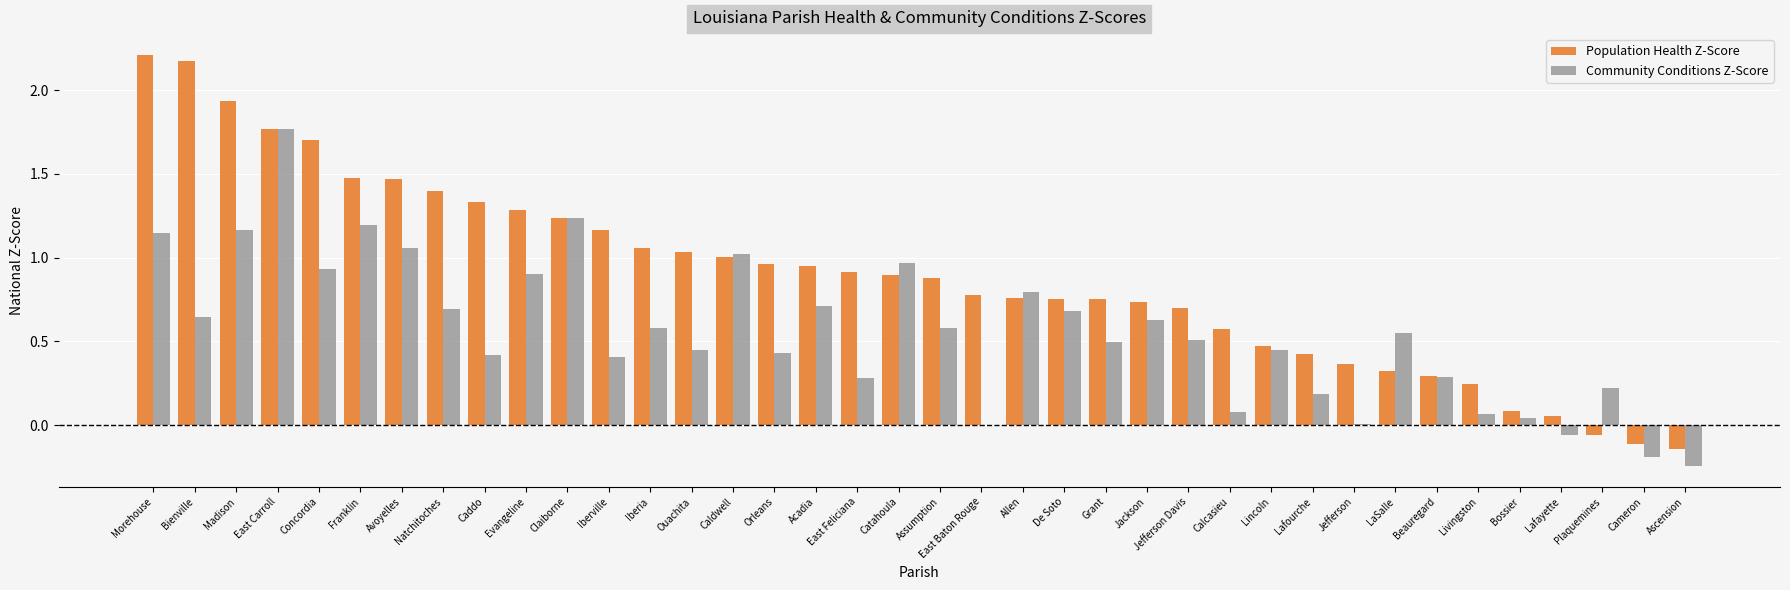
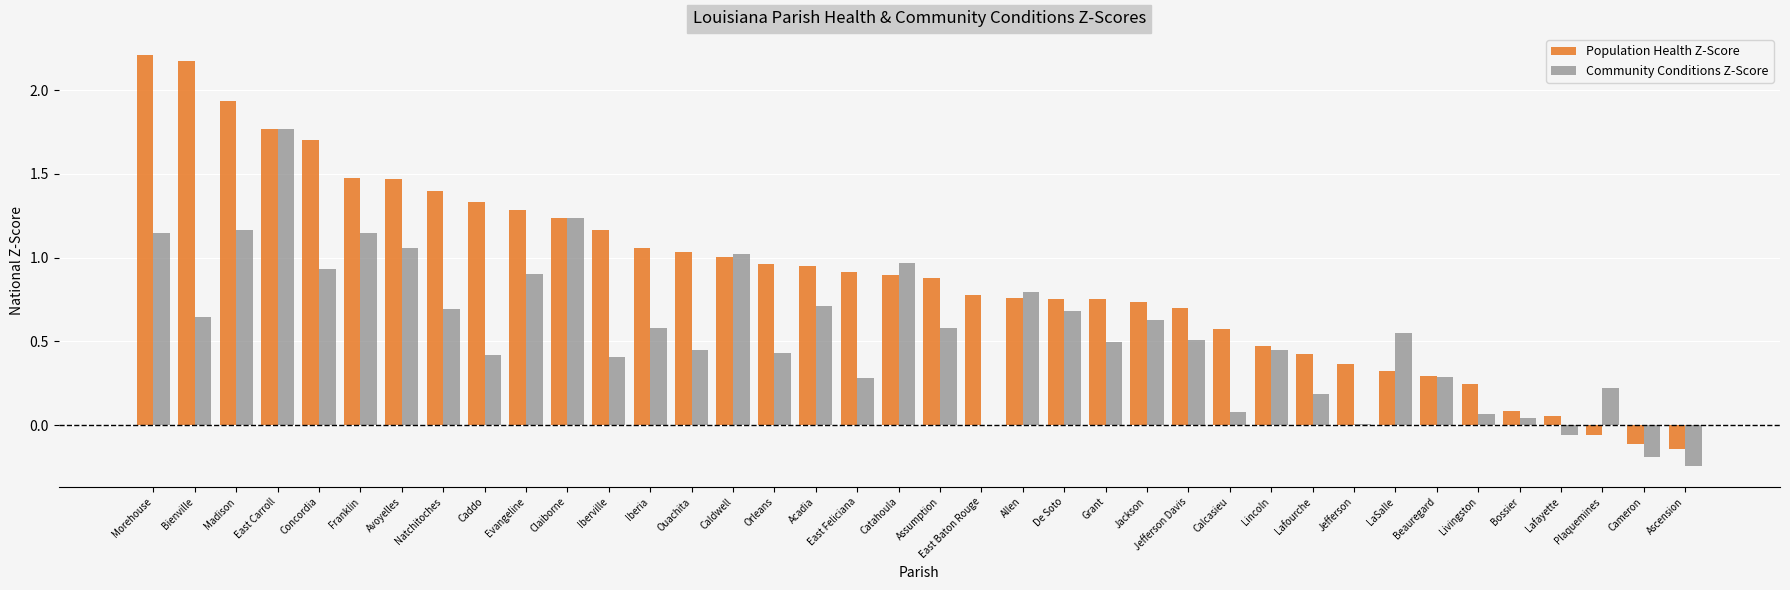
  {
    "Population Health Z-Score": {
      "Morehouse": 2.21,
      "Bienville": 2.17,
      "Madison": 1.93,
      "East Carroll": 1.77,
      "Concordia": 1.70,
      "Franklin": 1.47,
      "Avoyelles": 1.47,
      "Natchitoches": 1.40,
      "Caddo": 1.33,
      "Evangeline": 1.29,
      "Claiborne": 1.24,
      "Iberville": 1.17,
      "Iberia": 1.06,
      "Ouachita": 1.04,
      "Caldwell": 1.00,
      "Orleans": 0.96,
      "Acadia": 0.95,
      "East Feliciana": 0.92,
      "Catahoula": 0.89,
      "Assumption": 0.88,
      "East Baton Rouge": 0.78,
      "Allen": 0.76,
      "De Soto": 0.76,
      "Grant": 0.75,
      "Jackson": 0.73,
      "Jefferson Davis": 0.70,
      "Calcasieu": 0.57,
      "Lincoln": 0.47,
      "Lafourche": 0.42,
      "Jefferson": 0.37,
      "LaSalle": 0.32,
      "Beauregard": 0.29,
      "Livingston": 0.25,
      "Bossier": 0.08,
      "Lafayette": 0.05,
      "Plaquemines": -0.06,
      "Cameron": -0.11,
      "Ascension": -0.14
    },
    "Community Conditions Z-Score": {
      "Morehouse": 1.15,
      "Bienville": 0.65,
      "Madison": 1.16,
      "East Carroll": 1.77,
      "Concordia": 0.93,
-     "Franklin": 1.19,
+     "Franklin": 1.14,
      "Avoyelles": 1.06,
      "Natchitoches": 0.69,
      "Caddo": 0.42,
      "Evangeline": 0.90,
      "Claiborne": 1.24,
      "Iberville": 0.41,
      "Iberia": 0.58,
      "Ouachita": 0.45,
      "Caldwell": 1.02,
      "Orleans": 0.43,
      "Acadia": 0.71,
      "East Feliciana": 0.28,
      "Catahoula": 0.97,
      "Assumption": 0.58,
      "Allen": 0.80,
      "De Soto": 0.68,
      "Grant": 0.49,
      "Jackson": 0.63,
      "Jefferson Davis": 0.51,
      "Calcasieu": 0.08,
      "Lincoln": 0.45,
      "Lafourche": 0.19,
      "LaSalle": 0.55,
      "Beauregard": 0.29,
      "Livingston": 0.07,
      "Bossier": 0.04,
      "Lafayette": -0.06,
      "Plaquemines": 0.22,
      "Cameron": -0.19,
      "Ascension": -0.25
    }
  }
